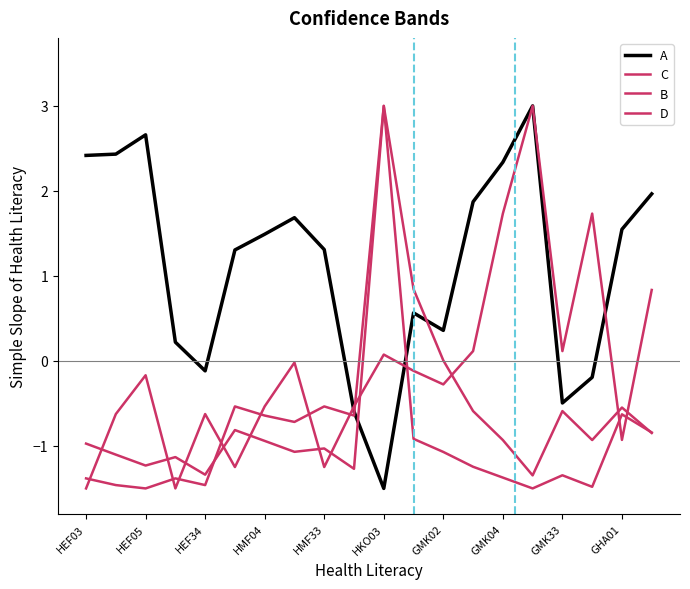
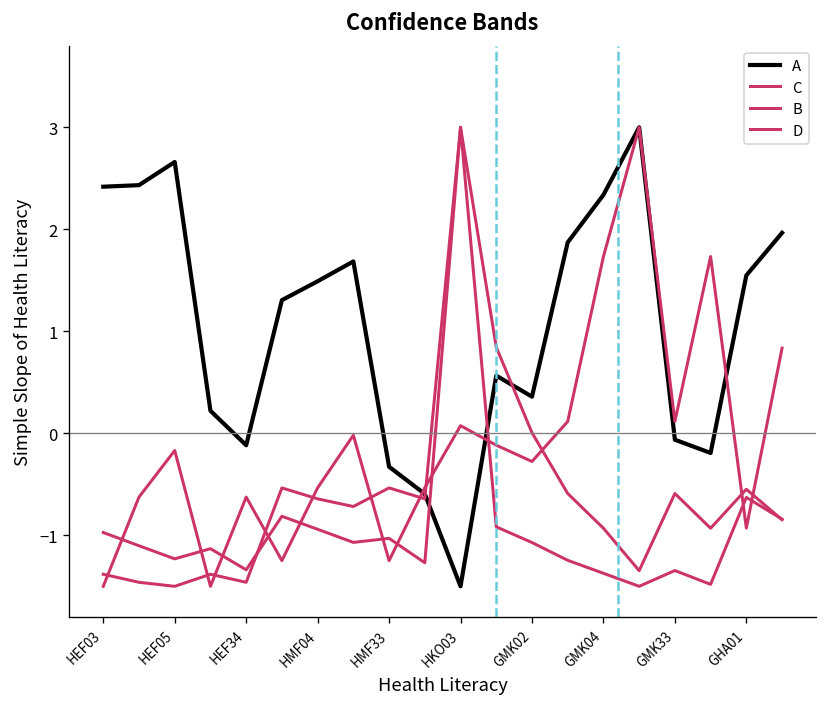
  {
    "A": {
      "HEF03": 2.4,
      "HEF05": 2.7,
      "HEF34": -0.1,
      "HMF04": 1.5,
-     "HMF33": 1.3,
+     "HMF33": -0.3,
      "HKO03": -1.5,
      "GMK02": 0.4,
      "GMK04": 2.3,
-     "GMK33": -0.5,
+     "GMK33": -0.1,
      "GHA01": 1.5
    }
  }
